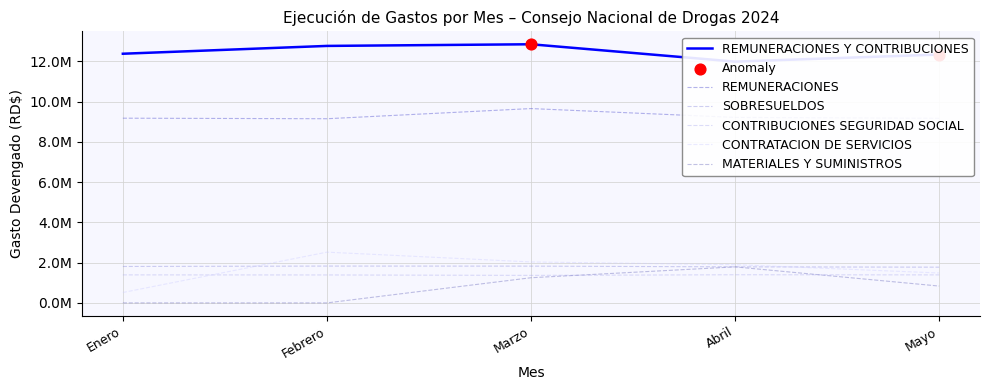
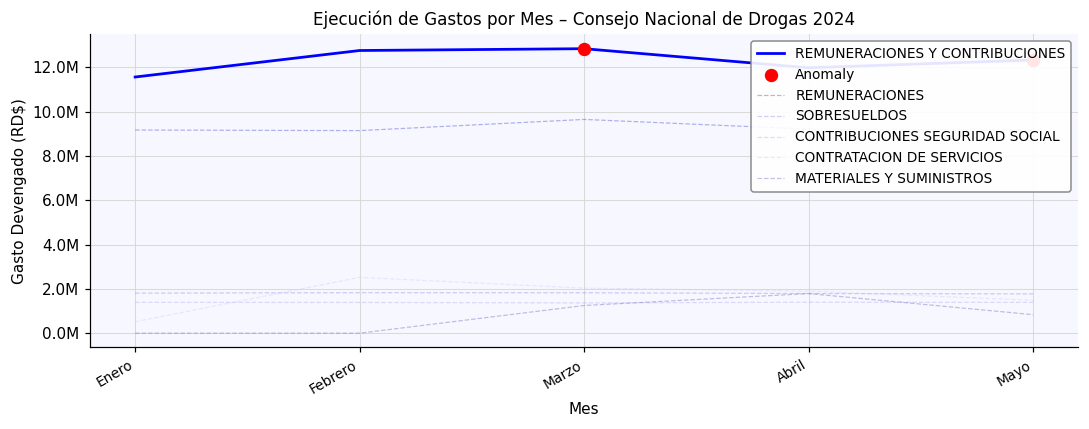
  {
    "REMUNERACIONES Y CONTRIBUCIONES": {
-     "Enero": 12400000,
+     "Enero": 11600000,
      "Febrero": 12800000
    }
  }
